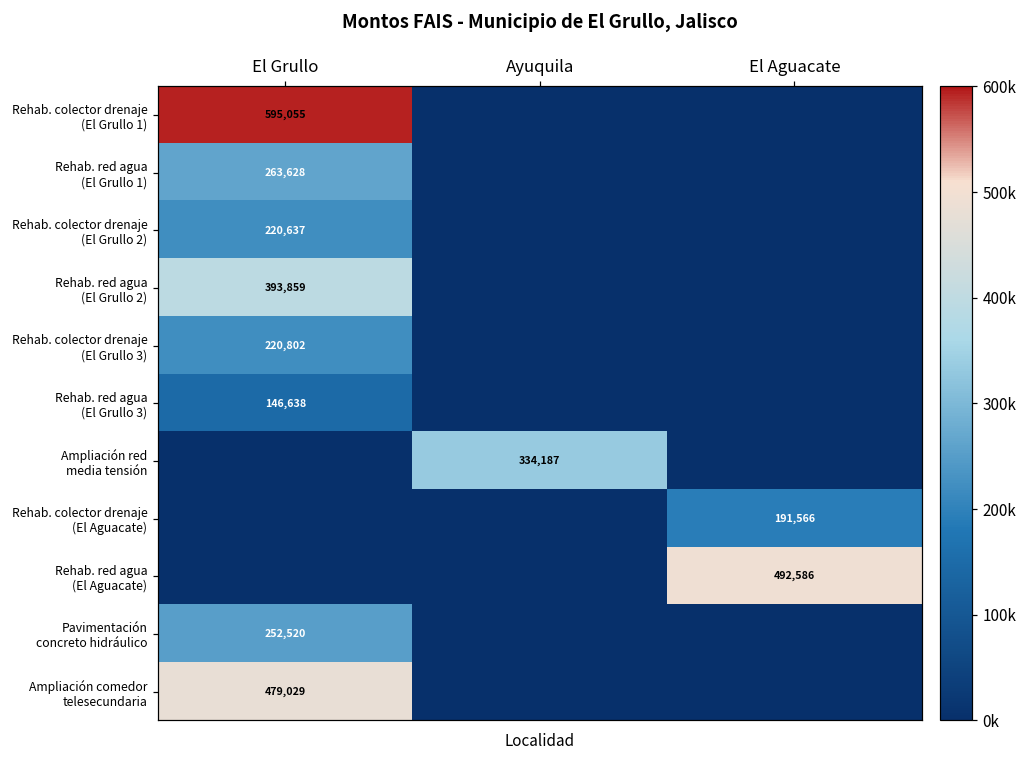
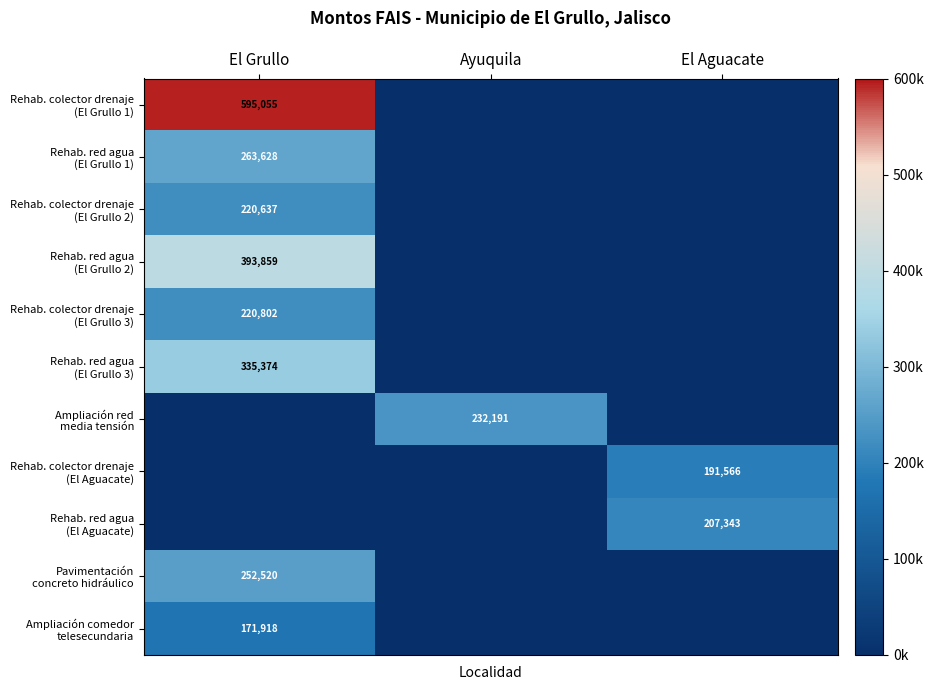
  {
    "Rehab. colector drenaje (El Grullo 1)": {
      "El Grullo": "595,055"
    },
    "Rehab. red agua (El Grullo 1)": {
      "El Grullo": "263,628"
    },
    "Rehab. colector drenaje (El Grullo 2)": {
      "El Grullo": "220,637"
    },
    "Rehab. red agua (El Grullo 2)": {
      "El Grullo": "393,859"
    },
    "Rehab. colector drenaje (El Grullo 3)": {
      "El Grullo": "220,802"
    },
    "Rehab. red agua (El Grullo 3)": {
-     "El Grullo": "146,638"
+     "El Grullo": "335,374"
    },
    "Ampliación red media tensión": {
-     "Ayuquila": "334,187"
+     "Ayuquila": "232,191"
    },
    "Rehab. colector drenaje (El Aguacate)": {
      "El Aguacate": "191,566"
    },
    "Rehab. red agua (El Aguacate)": {
-     "El Aguacate": "492,586"
+     "El Aguacate": "207,343"
    },
    "Pavimentación concreto hidráulico": {
      "El Grullo": "252,520"
    },
    "Ampliación comedor telesecundaria": {
-     "El Grullo": "479,029"
+     "El Grullo": "171,918"
    }
  }
